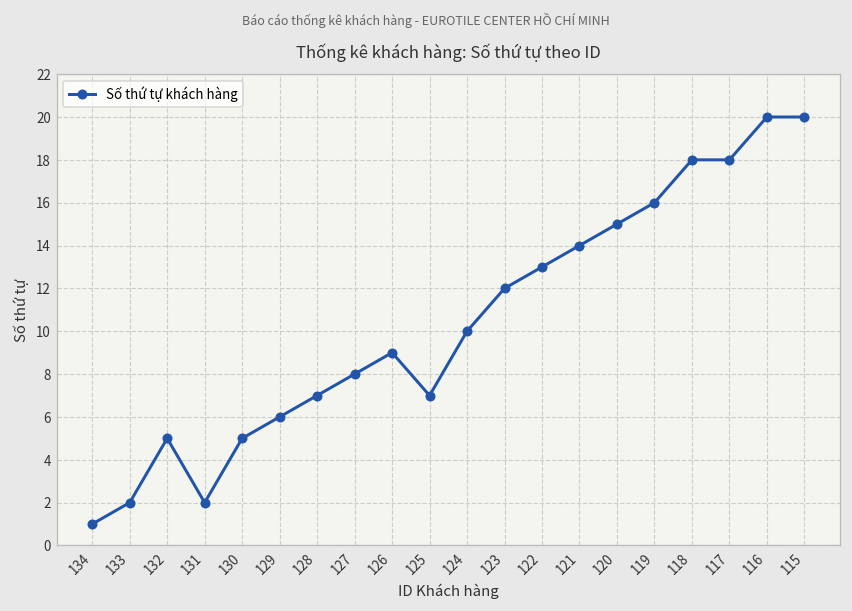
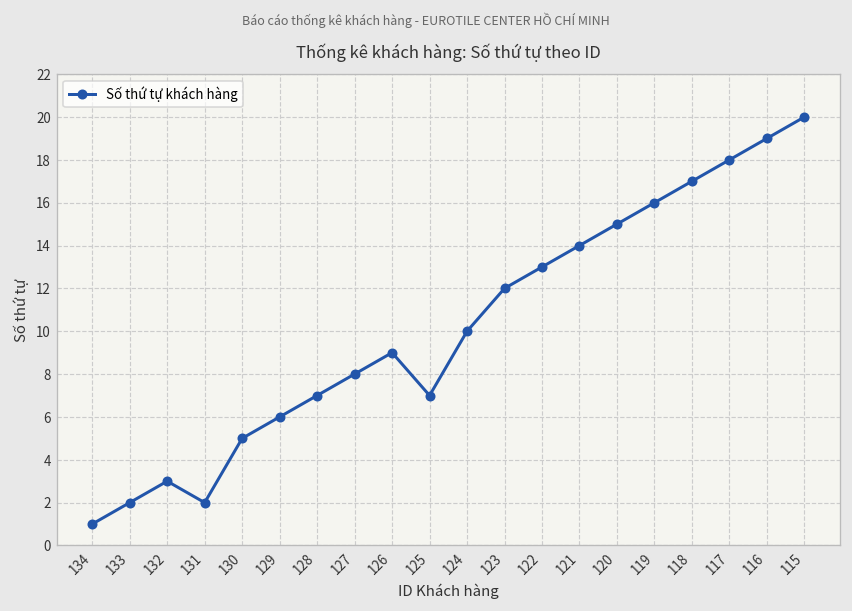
  {
    "134": 1,
    "133": 2,
-   "132": 5,
+   "132": 3,
    "131": 2,
    "130": 5,
    "129": 6,
    "128": 7,
    "127": 8,
    "126": 9,
    "125": 7,
    "124": 10,
    "123": 12,
    "122": 13,
    "121": 14,
    "120": 15,
    "119": 16,
-   "118": 18,
+   "118": 17,
    "117": 18,
-   "116": 20,
+   "116": 19,
    "115": 20
  }
